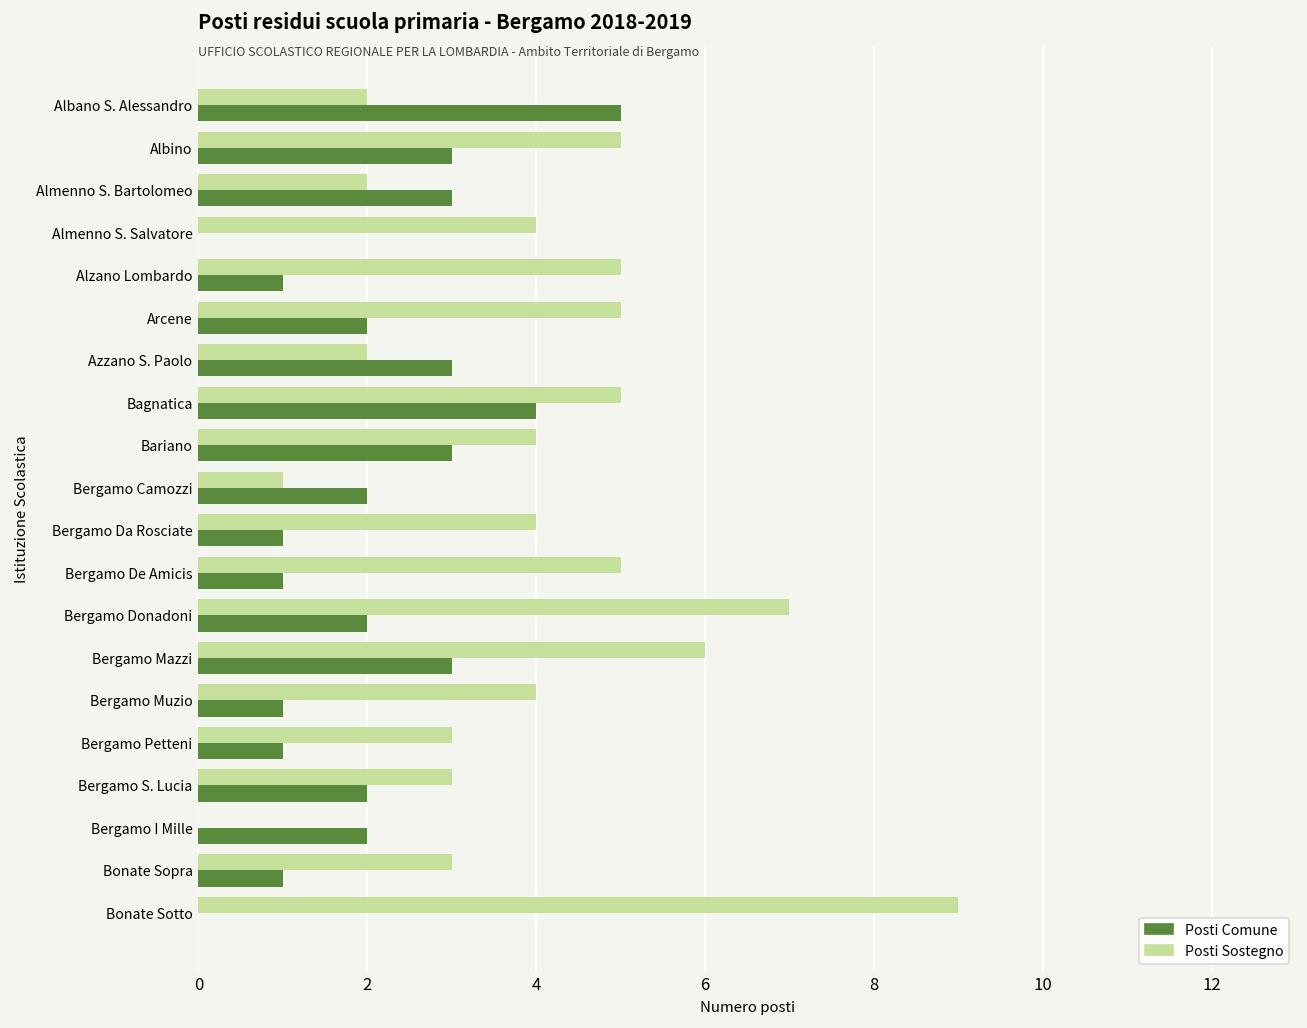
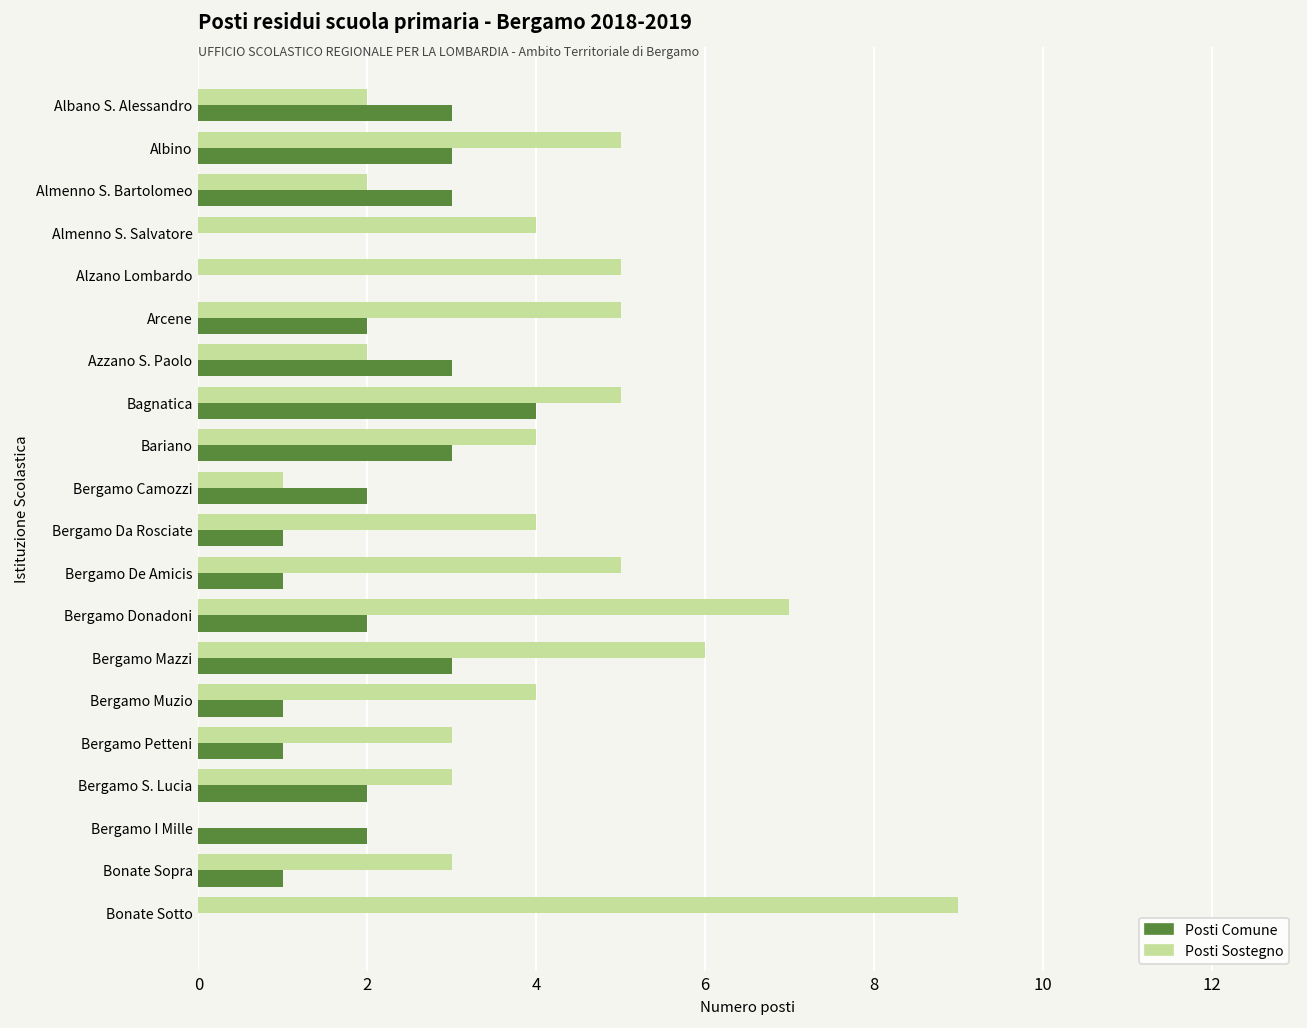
  {
    "Posti Comune": {
-     "Albano S. Alessandro": 5,
+     "Albano S. Alessandro": 3,
      "Albino": 3,
      "Almenno S. Bartolomeo": 3,
      "Almenno S. Salvatore": 0,
-     "Alzano Lombardo": 1,
+     "Alzano Lombardo": 0,
      "Arcene": 2,
      "Azzano S. Paolo": 3,
      "Bagnatica": 4,
      "Bariano": 3,
      "Bergamo Camozzi": 2,
      "Bergamo Da Rosciate": 1,
      "Bergamo De Amicis": 1,
      "Bergamo Donadoni": 2,
      "Bergamo Mazzi": 3,
      "Bergamo Muzio": 1,
      "Bergamo Petteni": 1,
      "Bergamo S. Lucia": 2,
      "Bergamo I Mille": 2,
      "Bonate Sopra": 1,
      "Bonate Sotto": 0
    },
    "Posti Sostegno": {
      "Albano S. Alessandro": 2,
      "Albino": 5,
      "Almenno S. Bartolomeo": 2,
      "Almenno S. Salvatore": 4,
      "Alzano Lombardo": 5,
      "Arcene": 5,
      "Azzano S. Paolo": 2,
      "Bagnatica": 5,
      "Bariano": 4,
      "Bergamo Camozzi": 1,
      "Bergamo Da Rosciate": 4,
      "Bergamo De Amicis": 5,
      "Bergamo Donadoni": 7,
      "Bergamo Mazzi": 6,
      "Bergamo Muzio": 4,
      "Bergamo Petteni": 3,
      "Bergamo S. Lucia": 3,
      "Bergamo I Mille": 0,
      "Bonate Sopra": 3,
      "Bonate Sotto": 9
    }
  }
